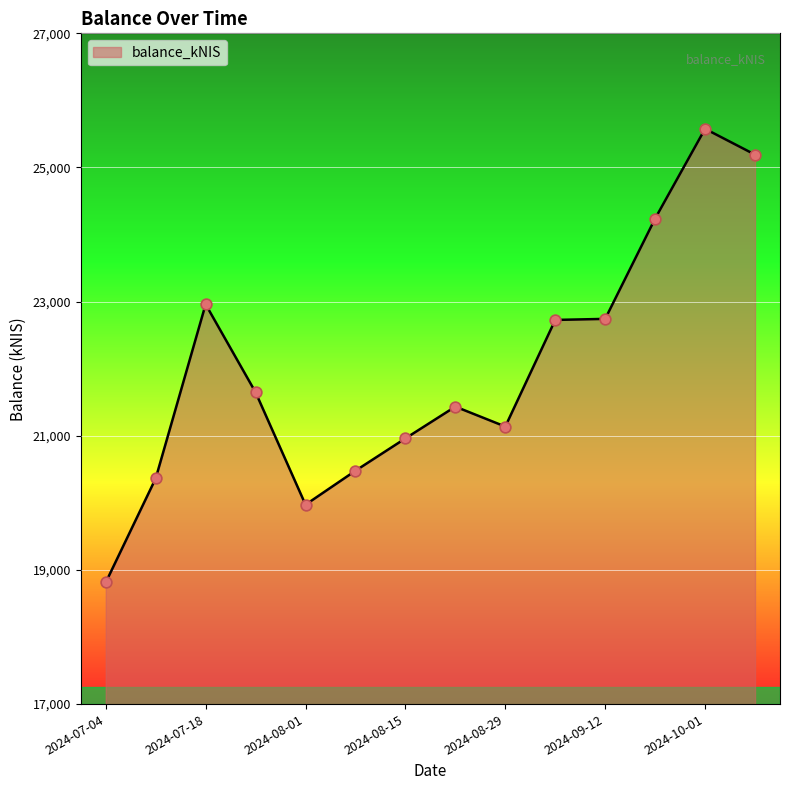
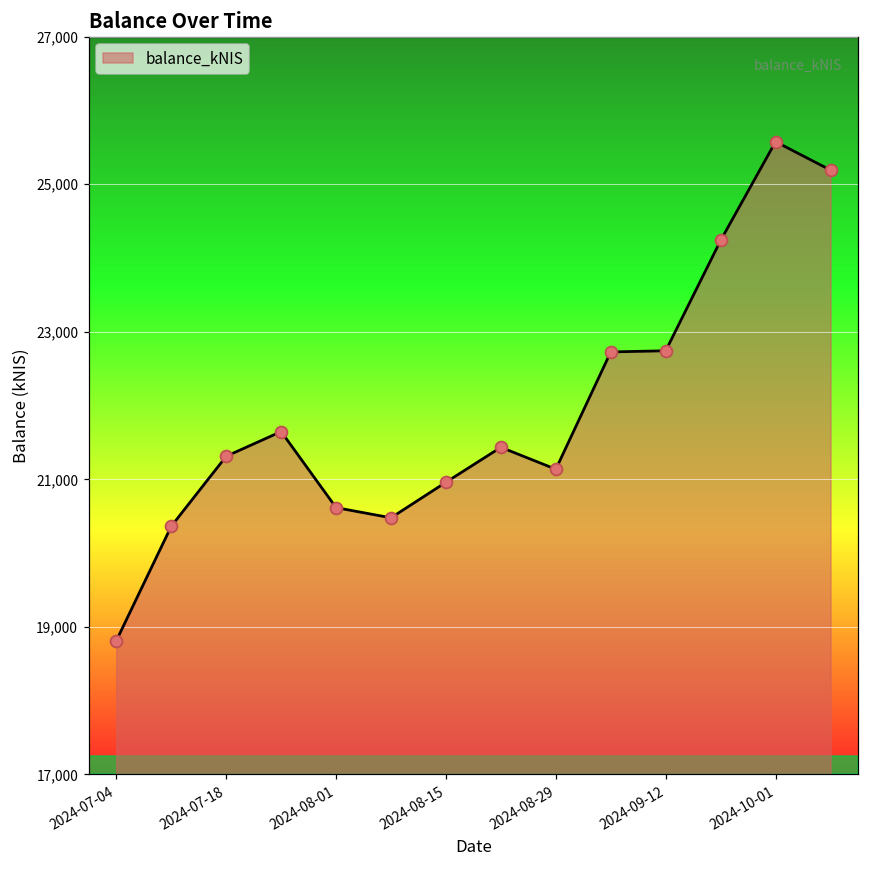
  {
    "2024-07-04": "18,800",
-   "2024-07-18": "23,000",
-   "2024-08-01": "20,000",
+   "2024-07-18": "21,300",
+   "2024-08-01": "20,600",
    "2024-08-15": "21,000",
    "2024-08-29": "21,100",
    "2024-09-12": "22,700",
    "2024-10-01": "25,600"
  }
